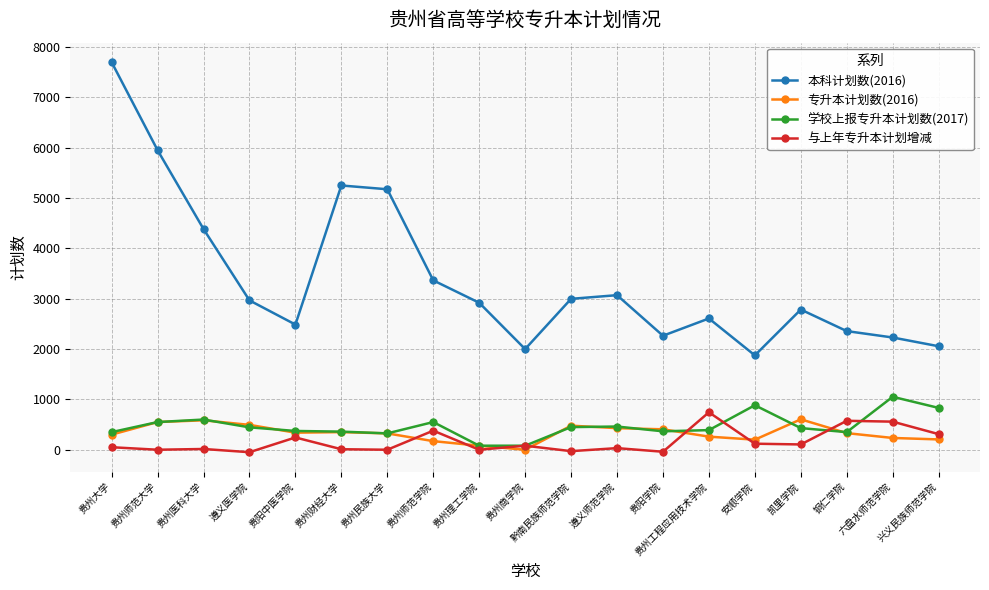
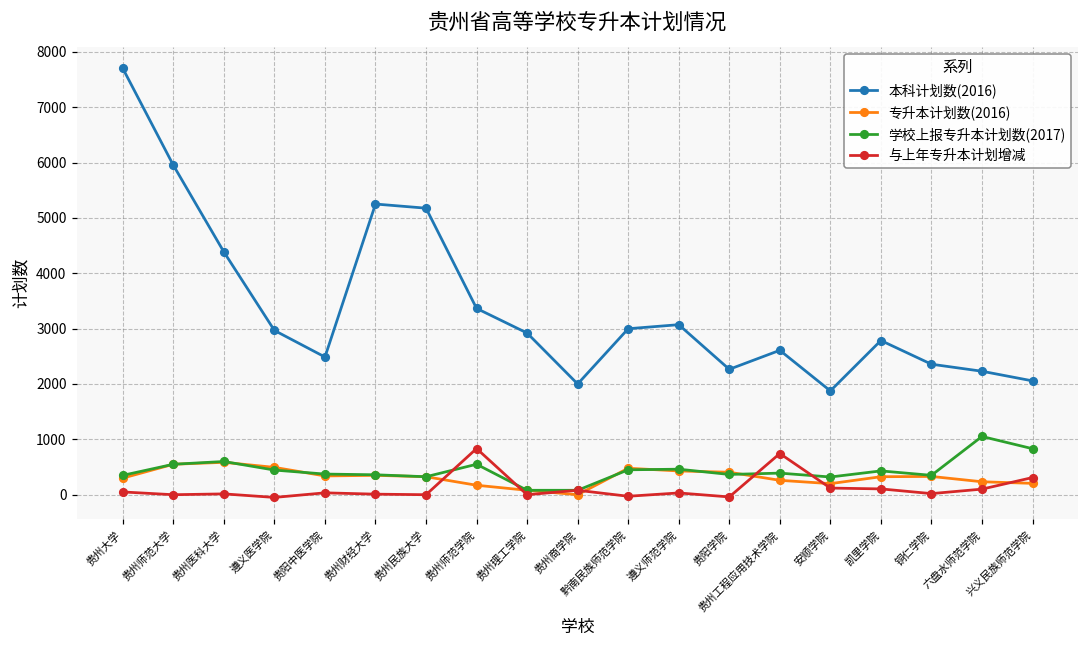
  {
    "本科计划数(2016)": {
      "贵州大学": 7700,
      "贵州师范大学": 6000,
      "贵州医科大学": 4400,
      "遵义医学院": 3000,
      "贵阳中医学院": 2500,
      "贵州财经大学": 5300,
      "贵州民族大学": 5200,
      "贵州师范学院": 3400,
      "贵州理工学院": 2900,
      "贵州商学院": 2000,
      "黔南民族师范学院": 3000,
      "遵义师范学院": 3100,
      "贵阳学院": 2300,
      "贵州工程应用技术学院": 2600,
      "安顺学院": 1900,
      "凯里学院": 2800,
      "铜仁学院": 2400,
      "六盘水师范学院": 2200,
      "兴义民族师范学院": 2100
    },
    "专升本计划数(2016)": {
      "贵州师范学院": 200,
      "贵州商学院": 0,
      "贵州工程应用技术学院": 300,
      "安顺学院": 200,
-     "凯里学院": 600,
+     "凯里学院": 300,
      "六盘水师范学院": 200,
      "兴义民族师范学院": 200
    },
    "学校上报专升本计划数(2017)": {
      "贵州师范学院": 600,
      "贵州工程应用技术学院": 400,
-     "安顺学院": 900,
+     "安顺学院": 300,
      "凯里学院": 400,
      "六盘水师范学院": 1100,
      "兴义民族师范学院": 800
    },
    "与上年专升本计划增减": {
      "贵州大学": 100,
      "贵州师范大学": 0,
      "贵州医科大学": 0,
      "遵义医学院": 0,
-     "贵阳中医学院": 200,
+     "贵阳中医学院": 0,
      "贵州财经大学": 0,
      "贵州民族大学": 0,
-     "贵州师范学院": 400,
+     "贵州师范学院": 800,
      "贵州理工学院": 0,
      "黔南民族师范学院": 0,
      "遵义师范学院": 0,
      "贵阳学院": 0,
      "贵州工程应用技术学院": 700,
      "安顺学院": 100,
      "凯里学院": 100,
-     "铜仁学院": 600,
-     "六盘水师范学院": 600,
+     "铜仁学院": 0,
+     "六盘水师范学院": 100,
      "兴义民族师范学院": 300
    }
  }
